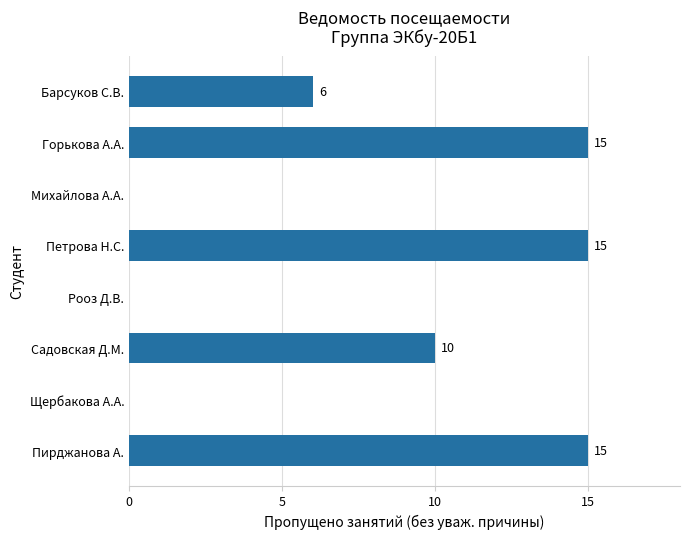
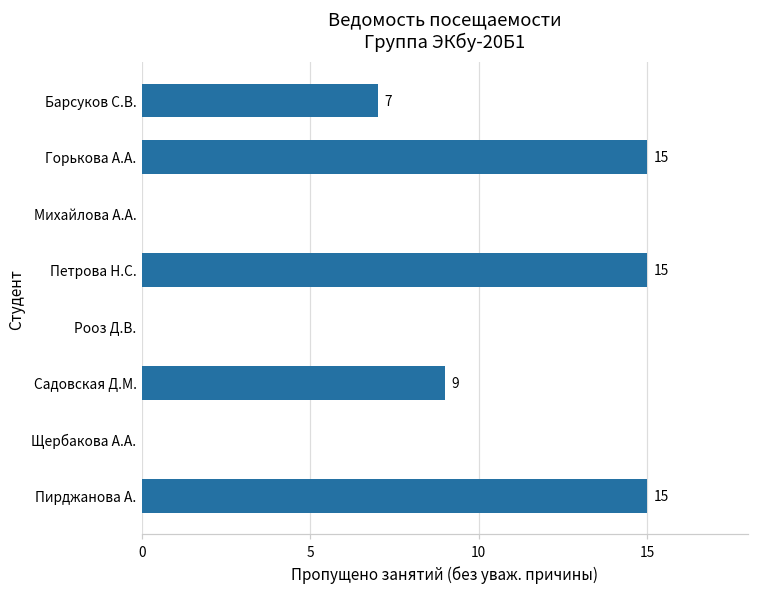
  {
-   "Барсуков С.В.": 6,
+   "Барсуков С.В.": 7,
    "Горькова А.А.": 15,
    "Петрова Н.С.": 15,
-   "Садовская Д.М.": 10,
+   "Садовская Д.М.": 9,
    "Пирджанова А.": 15
  }
